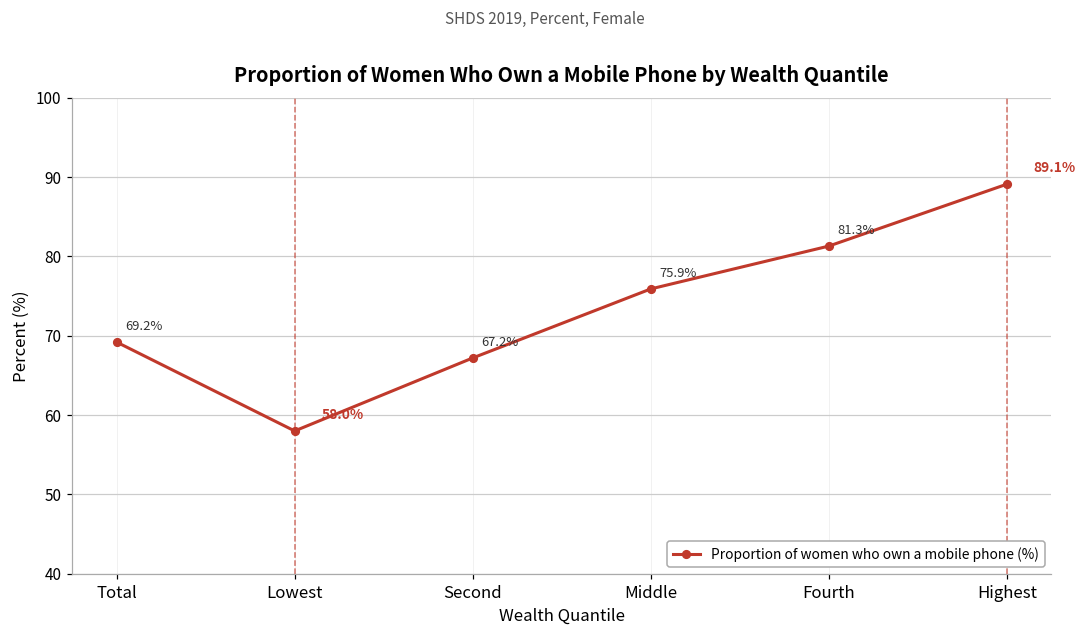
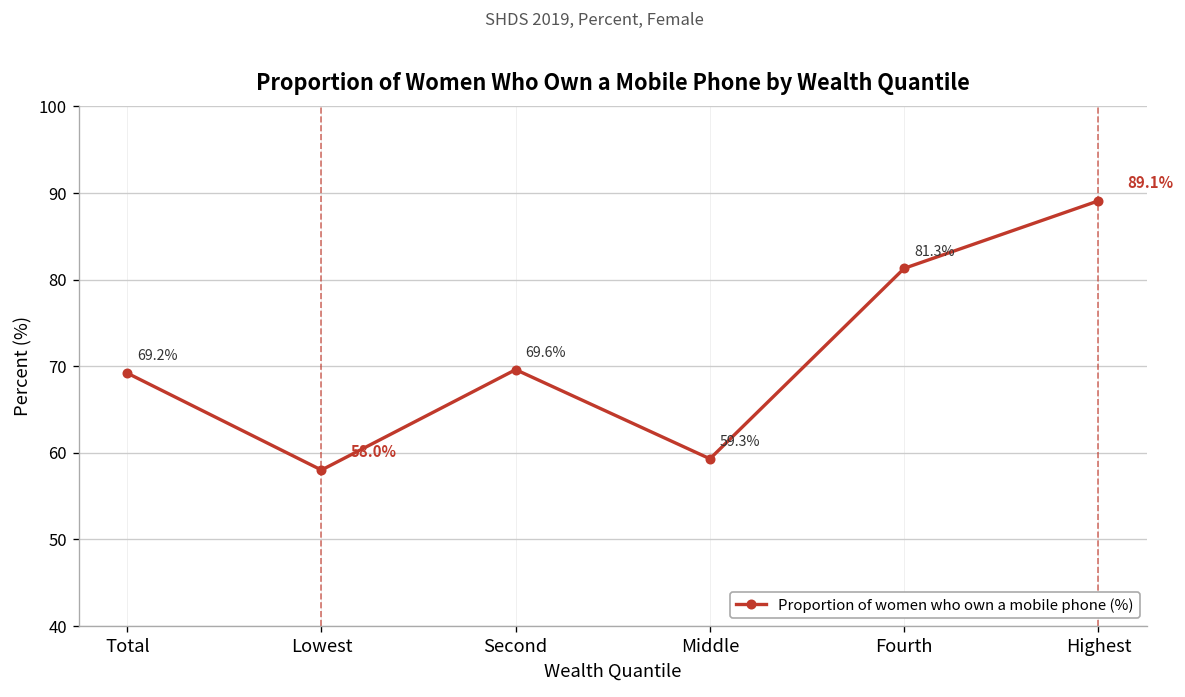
  {
    "Total": "69.2%",
-   "Second": "67.2%",
-   "Middle": "75.9%",
+   "Second": "69.6%",
+   "Middle": "59.3%",
    "Fourth": "81.3%"
  }
